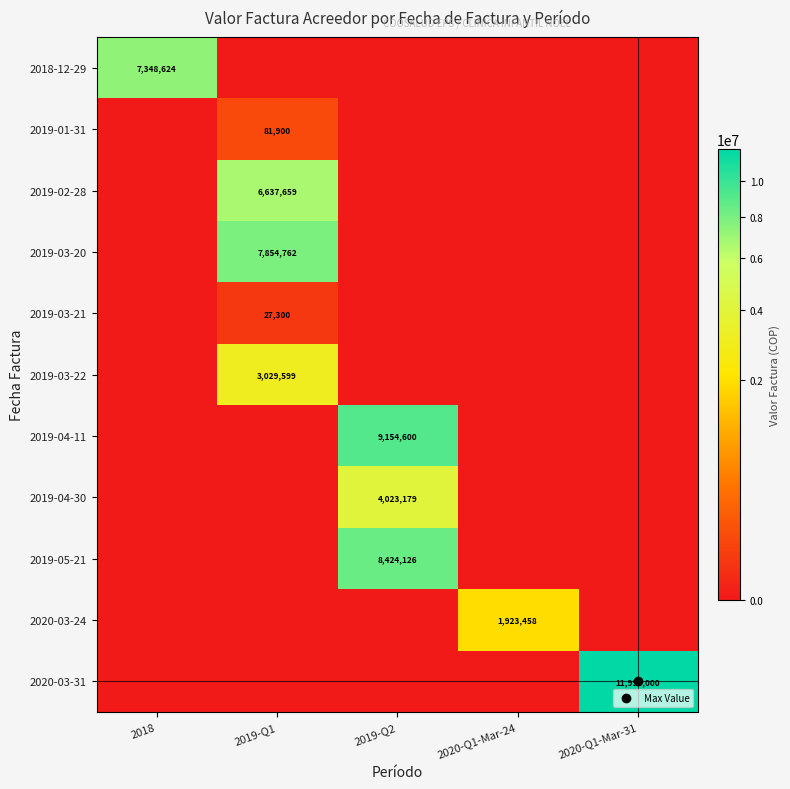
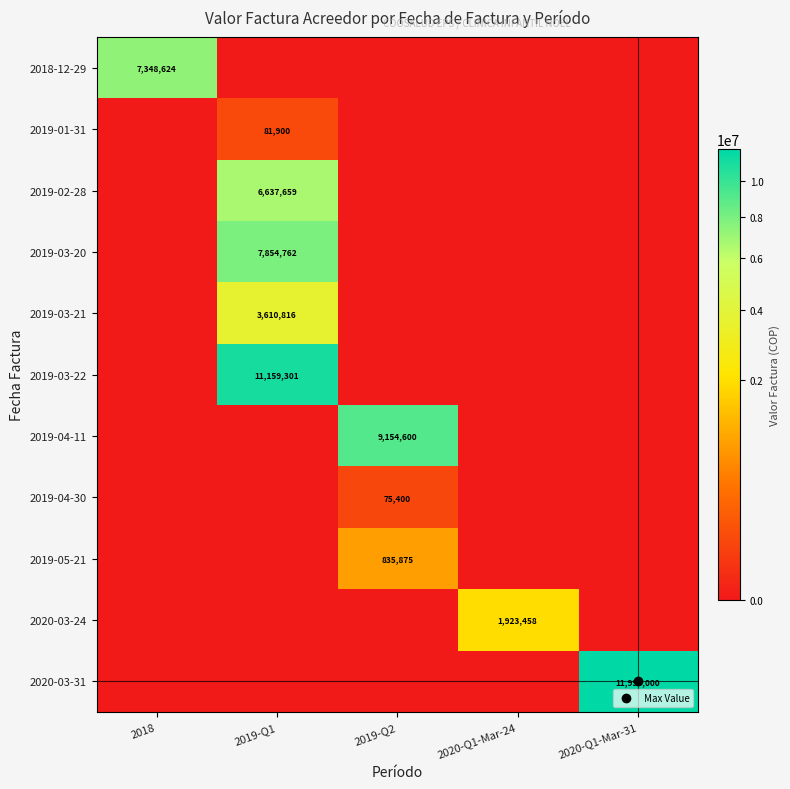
  {
    "2018-12-29": {
      "2018": "7,348,624"
    },
    "2019-01-31": {
      "2019-Q1": "81,900"
    },
    "2019-02-28": {
      "2019-Q1": "6,637,659"
    },
    "2019-03-20": {
      "2019-Q1": "7,854,762"
    },
    "2019-03-21": {
-     "2019-Q1": "27,300"
+     "2019-Q1": "3,610,816"
    },
    "2019-03-22": {
-     "2019-Q1": "3,029,599"
+     "2019-Q1": "11,159,301"
    },
    "2019-04-11": {
      "2019-Q2": "9,154,600"
    },
    "2019-04-30": {
-     "2019-Q2": "4,023,179"
+     "2019-Q2": "75,400"
    },
    "2019-05-21": {
-     "2019-Q2": "8,424,126"
+     "2019-Q2": "835,875"
    },
    "2020-03-24": {
      "2020-Q1-Mar-24": "1,923,458"
    }
  }
